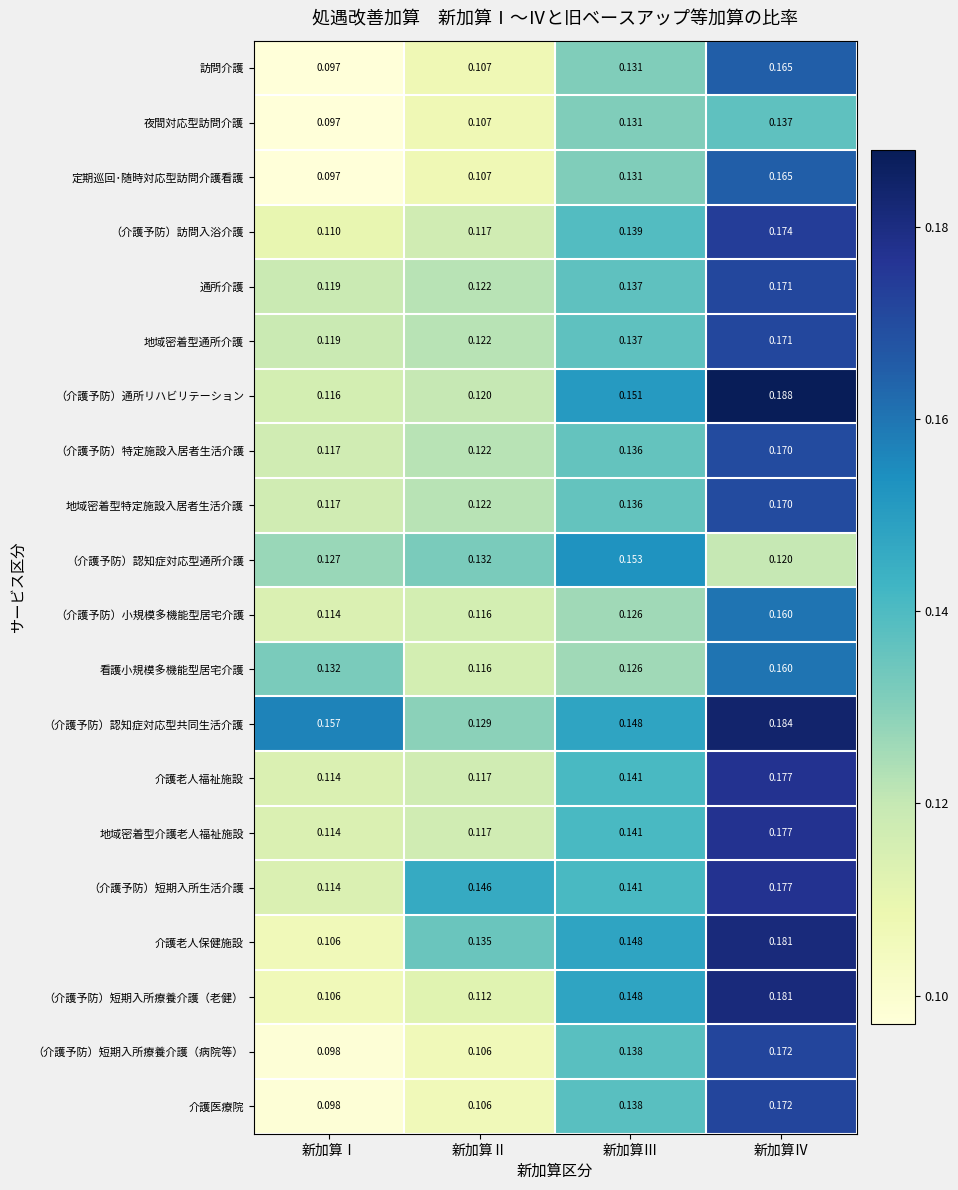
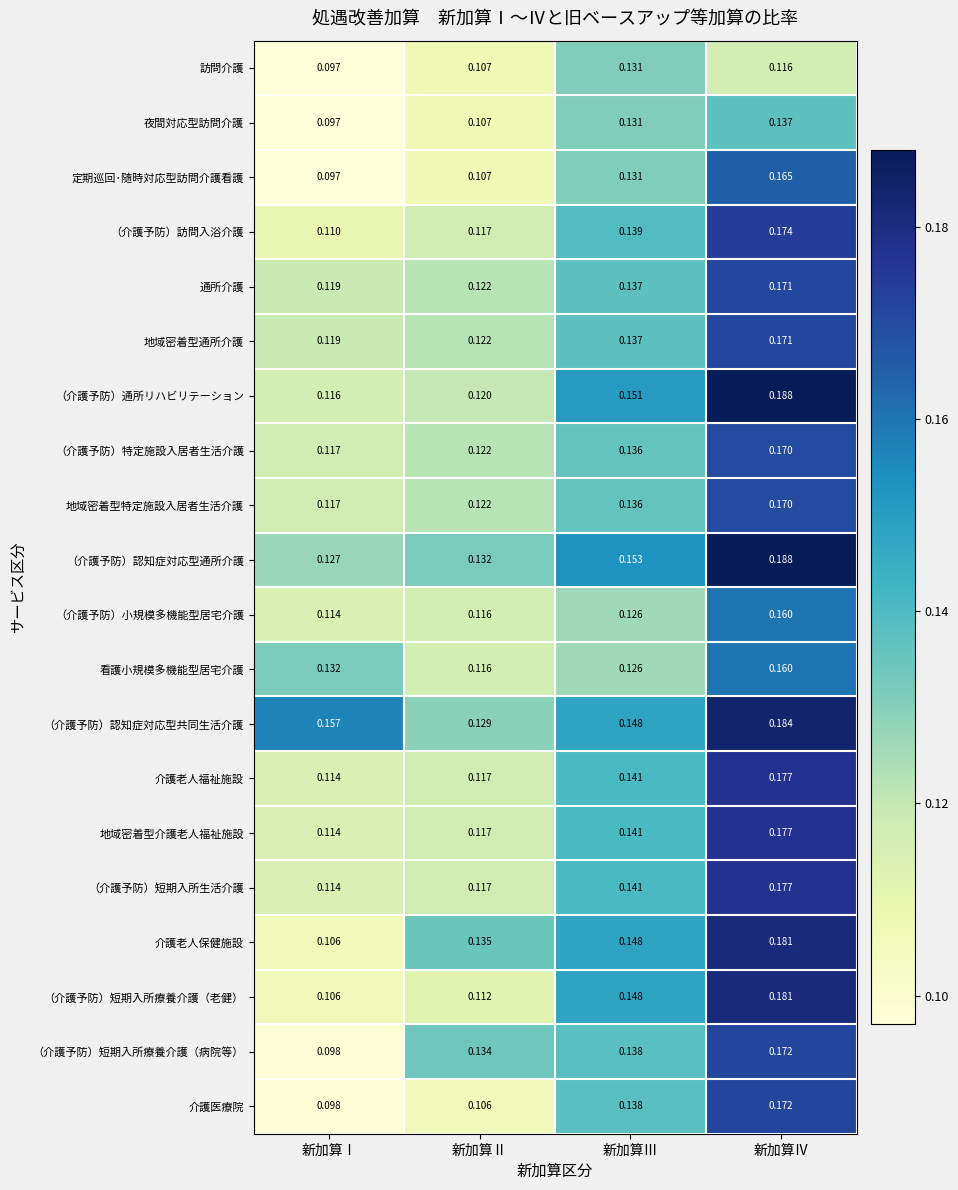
  {
    "訪問介護": {
      "新加算Ⅰ": 0.097,
      "新加算Ⅱ": 0.107,
      "新加算Ⅲ": 0.131,
-     "新加算Ⅳ": 0.165
+     "新加算Ⅳ": 0.116
    },
    "夜間対応型訪問介護": {
      "新加算Ⅰ": 0.097,
      "新加算Ⅱ": 0.107,
      "新加算Ⅲ": 0.131,
      "新加算Ⅳ": 0.137
    },
    "定期巡回･随時対応型訪問介護看護": {
      "新加算Ⅰ": 0.097,
      "新加算Ⅱ": 0.107,
      "新加算Ⅲ": 0.131,
      "新加算Ⅳ": 0.165
    },
    "（介護予防）訪問入浴介護": {
      "新加算Ⅰ": 0.110,
      "新加算Ⅱ": 0.117,
      "新加算Ⅲ": 0.139,
      "新加算Ⅳ": 0.174
    },
    "通所介護": {
      "新加算Ⅰ": 0.119,
      "新加算Ⅱ": 0.122,
      "新加算Ⅲ": 0.137,
      "新加算Ⅳ": 0.171
    },
    "地域密着型通所介護": {
      "新加算Ⅰ": 0.119,
      "新加算Ⅱ": 0.122,
      "新加算Ⅲ": 0.137,
      "新加算Ⅳ": 0.171
    },
    "（介護予防）通所リハビリテーション": {
      "新加算Ⅰ": 0.116,
      "新加算Ⅱ": 0.120,
      "新加算Ⅲ": 0.151,
      "新加算Ⅳ": 0.188
    },
    "（介護予防）特定施設入居者生活介護": {
      "新加算Ⅰ": 0.117,
      "新加算Ⅱ": 0.122,
      "新加算Ⅲ": 0.136,
      "新加算Ⅳ": 0.170
    },
    "地域密着型特定施設入居者生活介護": {
      "新加算Ⅰ": 0.117,
      "新加算Ⅱ": 0.122,
      "新加算Ⅲ": 0.136,
      "新加算Ⅳ": 0.170
    },
    "（介護予防）認知症対応型通所介護": {
      "新加算Ⅰ": 0.127,
      "新加算Ⅱ": 0.132,
      "新加算Ⅲ": 0.153,
-     "新加算Ⅳ": 0.120
+     "新加算Ⅳ": 0.188
    },
    "（介護予防）小規模多機能型居宅介護": {
      "新加算Ⅰ": 0.114,
      "新加算Ⅱ": 0.116,
      "新加算Ⅲ": 0.126,
      "新加算Ⅳ": 0.160
    },
    "看護小規模多機能型居宅介護": {
      "新加算Ⅰ": 0.132,
      "新加算Ⅱ": 0.116,
      "新加算Ⅲ": 0.126,
      "新加算Ⅳ": 0.160
    },
    "（介護予防）認知症対応型共同生活介護": {
      "新加算Ⅰ": 0.157,
      "新加算Ⅱ": 0.129,
      "新加算Ⅲ": 0.148,
      "新加算Ⅳ": 0.184
    },
    "介護老人福祉施設": {
      "新加算Ⅰ": 0.114,
      "新加算Ⅱ": 0.117,
      "新加算Ⅲ": 0.141,
      "新加算Ⅳ": 0.177
    },
    "地域密着型介護老人福祉施設": {
      "新加算Ⅰ": 0.114,
      "新加算Ⅱ": 0.117,
      "新加算Ⅲ": 0.141,
      "新加算Ⅳ": 0.177
    },
    "（介護予防）短期入所生活介護": {
      "新加算Ⅰ": 0.114,
-     "新加算Ⅱ": 0.146,
+     "新加算Ⅱ": 0.117,
      "新加算Ⅲ": 0.141,
      "新加算Ⅳ": 0.177
    },
    "介護老人保健施設": {
      "新加算Ⅰ": 0.106,
      "新加算Ⅱ": 0.135,
      "新加算Ⅲ": 0.148,
      "新加算Ⅳ": 0.181
    },
    "（介護予防）短期入所療養介護（老健）": {
      "新加算Ⅰ": 0.106,
      "新加算Ⅱ": 0.112,
      "新加算Ⅲ": 0.148,
      "新加算Ⅳ": 0.181
    },
    "（介護予防）短期入所療養介護（病院等）": {
      "新加算Ⅰ": 0.098,
-     "新加算Ⅱ": 0.106,
+     "新加算Ⅱ": 0.134,
      "新加算Ⅲ": 0.138,
      "新加算Ⅳ": 0.172
    },
    "介護医療院": {
      "新加算Ⅰ": 0.098,
      "新加算Ⅱ": 0.106,
      "新加算Ⅲ": 0.138,
      "新加算Ⅳ": 0.172
    }
  }
